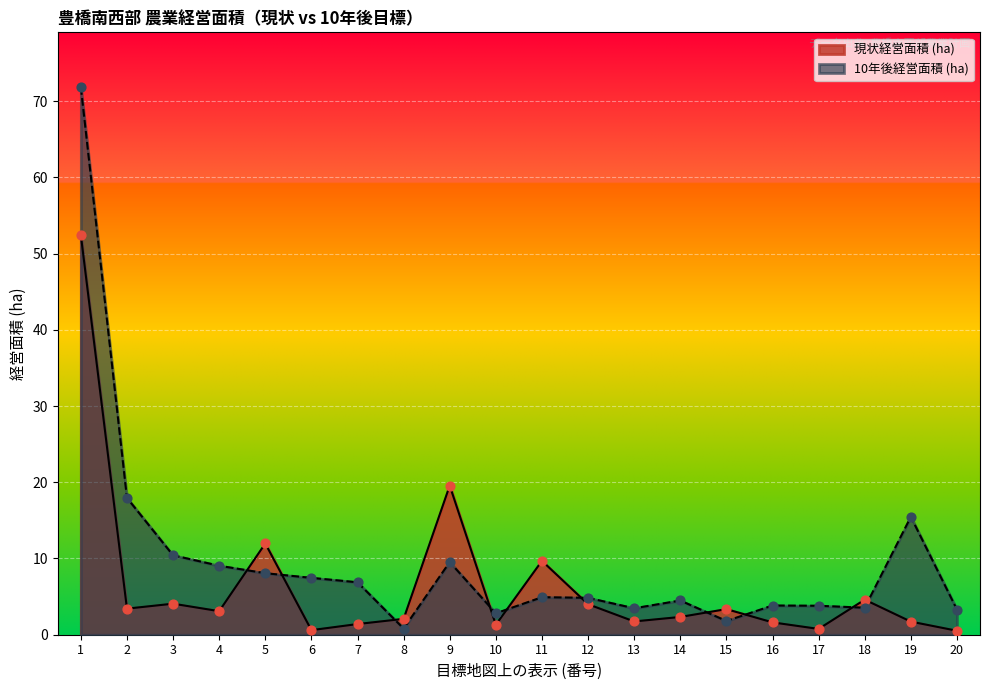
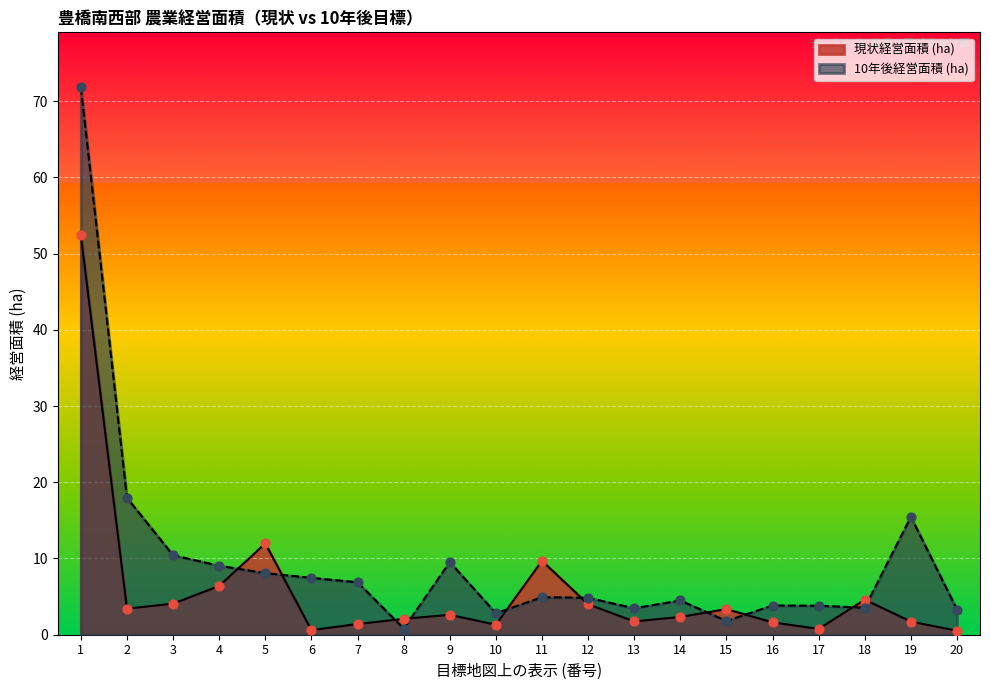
  {
    "現状経営面積 (ha)": {
      "1": 52,
      "2": 3,
      "3": 4,
-     "4": 3,
+     "4": 6,
      "5": 12,
      "6": 1,
      "7": 1,
      "8": 2,
-     "9": 20,
+     "9": 3,
      "10": 1,
      "11": 10,
      "12": 4,
      "13": 2,
      "14": 2,
      "15": 3,
      "16": 2,
      "17": 1,
      "18": 5,
      "19": 2,
      "20": 1
    },
    "10年後経営面積 (ha)": {
      "1": 72,
      "2": 18,
      "3": 10,
      "4": 9,
      "5": 8,
      "6": 7,
      "7": 7,
      "8": 1,
      "9": 10,
      "10": 3,
      "11": 5,
      "12": 5,
      "13": 3,
      "14": 4,
      "15": 2,
      "16": 4,
      "17": 4,
      "18": 4,
      "19": 15,
      "20": 3
    }
  }
